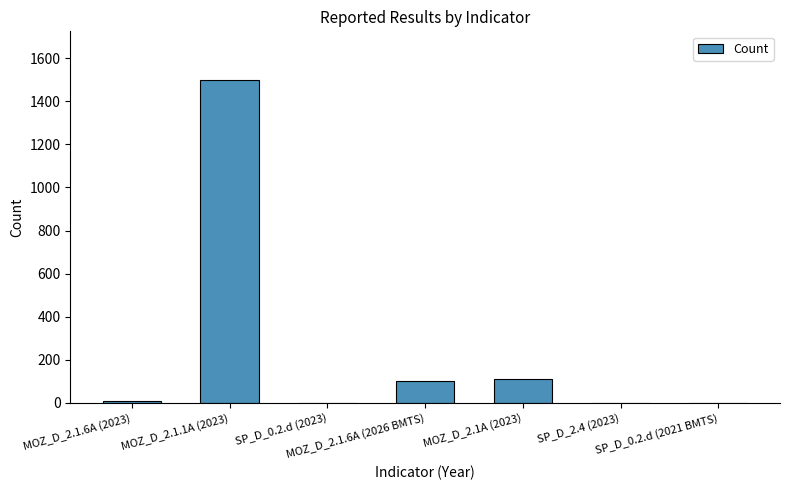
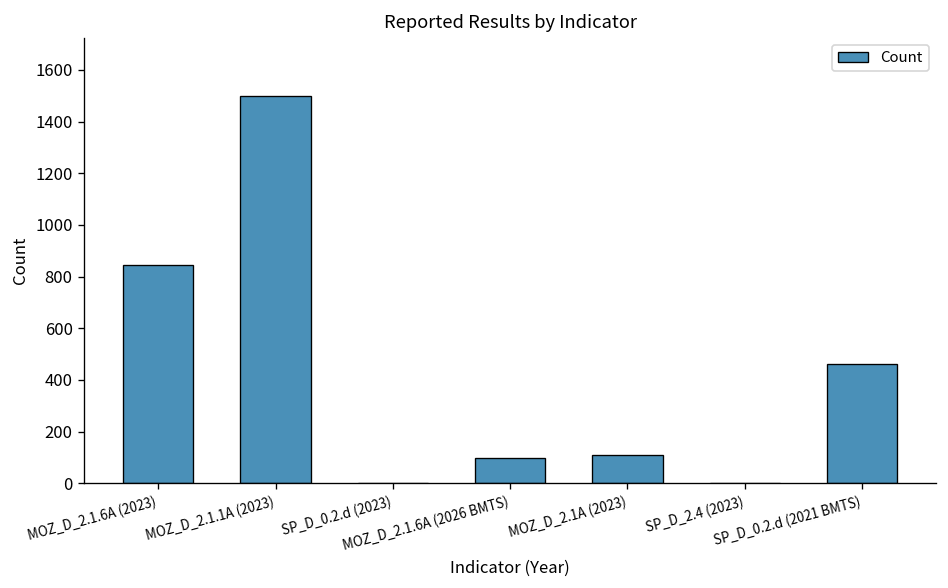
  {
-   "MOZ_D_2.1.6A (2023)": 10,
+   "MOZ_D_2.1.6A (2023)": 850,
    "MOZ_D_2.1.1A (2023)": 1500,
    "MOZ_D_2.1.6A (2026 BMTS)": 100,
    "MOZ_D_2.1A (2023)": 110,
    "SP_D_2.4 (2023)": 0,
-   "SP_D_0.2.d (2021 BMTS)": 0
+   "SP_D_0.2.d (2021 BMTS)": 460
  }
